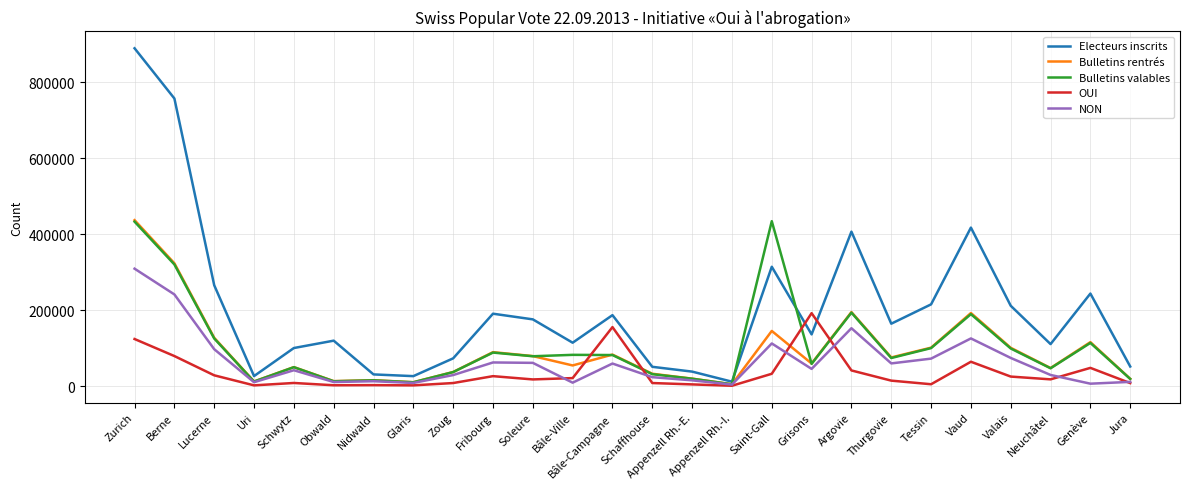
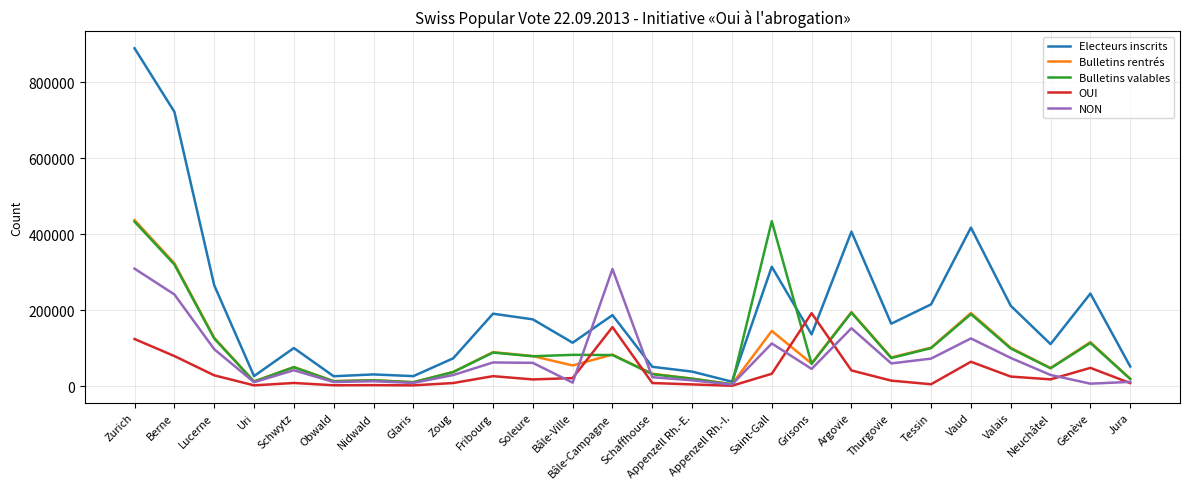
  {
    "Electeurs inscrits": {
      "Zurich": 890000,
-     "Berne": 760000,
+     "Berne": 720000,
      "Lucerne": 270000,
      "Uri": 30000,
      "Schwytz": 100000,
-     "Obwald": 120000,
+     "Obwald": 30000,
      "Nidwald": 30000,
      "Glaris": 30000,
      "Zoug": 70000,
      "Fribourg": 190000,
      "Soleure": 180000,
      "Bâle-Ville": 110000,
      "Bâle-Campagne": 190000,
      "Schaffhouse": 50000,
      "Appenzell Rh.-E.": 40000,
      "Appenzell Rh.-I.": 10000,
      "Saint-Gall": 310000,
      "Grisons": 140000,
      "Argovie": 410000,
      "Thurgovie": 160000,
      "Tessin": 220000,
      "Vaud": 420000,
      "Valais": 210000,
      "Neuchâtel": 110000,
      "Genève": 240000,
      "Jura": 50000
    },
    "Bulletins rentrés": {
      "Bâle-Ville": 50000,
      "Saint-Gall": 150000
    },
    "Bulletins valables": {
      "Bâle-Ville": 80000,
      "Saint-Gall": 430000
    },
    "OUI": {
      "Zurich": 120000,
      "Berne": 80000,
      "Lucerne": 30000,
      "Uri": 0,
      "Schwytz": 10000,
      "Obwald": 0,
      "Nidwald": 0,
      "Zoug": 10000,
      "Fribourg": 30000,
      "Soleure": 20000,
      "Bâle-Ville": 20000,
      "Bâle-Campagne": 160000,
      "Schaffhouse": 10000,
      "Appenzell Rh.-E.": 0,
      "Saint-Gall": 30000,
      "Grisons": 190000,
      "Argovie": 40000,
      "Thurgovie": 10000,
      "Tessin": 0,
      "Vaud": 60000,
      "Valais": 20000,
      "Neuchâtel": 20000,
      "Genève": 50000
    },
    "NON": {
      "Zurich": 310000,
      "Berne": 240000,
      "Lucerne": 100000,
      "Schwytz": 40000,
      "Zoug": 30000,
      "Fribourg": 60000,
      "Soleure": 60000,
      "Bâle-Ville": 10000,
-     "Bâle-Campagne": 60000,
+     "Bâle-Campagne": 310000,
      "Schaffhouse": 20000,
      "Saint-Gall": 110000,
      "Grisons": 50000,
      "Argovie": 150000,
      "Thurgovie": 60000,
      "Tessin": 70000,
      "Vaud": 130000,
      "Valais": 70000,
      "Neuchâtel": 30000,
      "Genève": 10000
    }
  }
